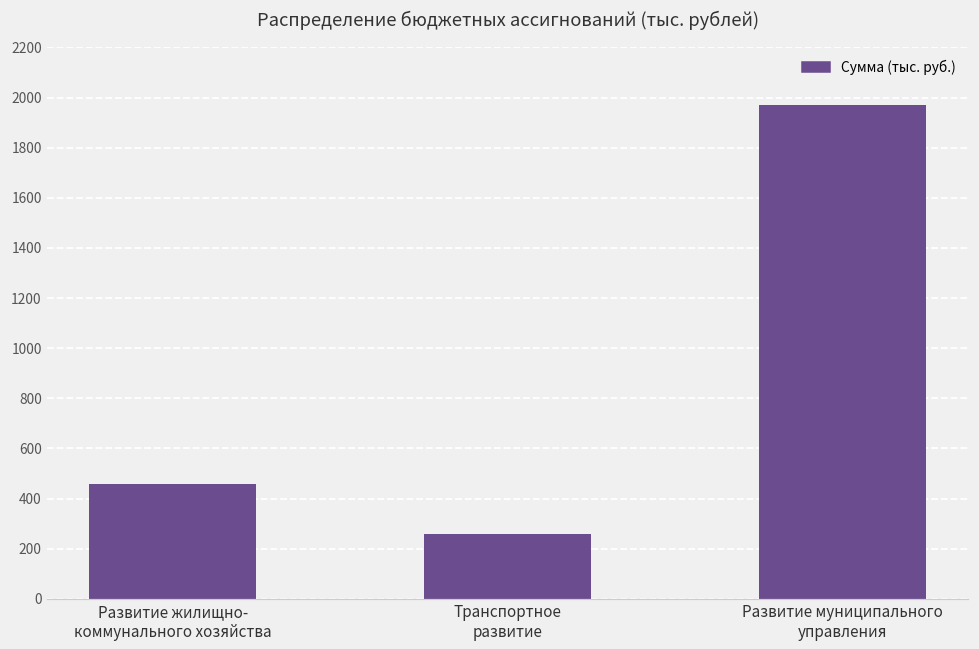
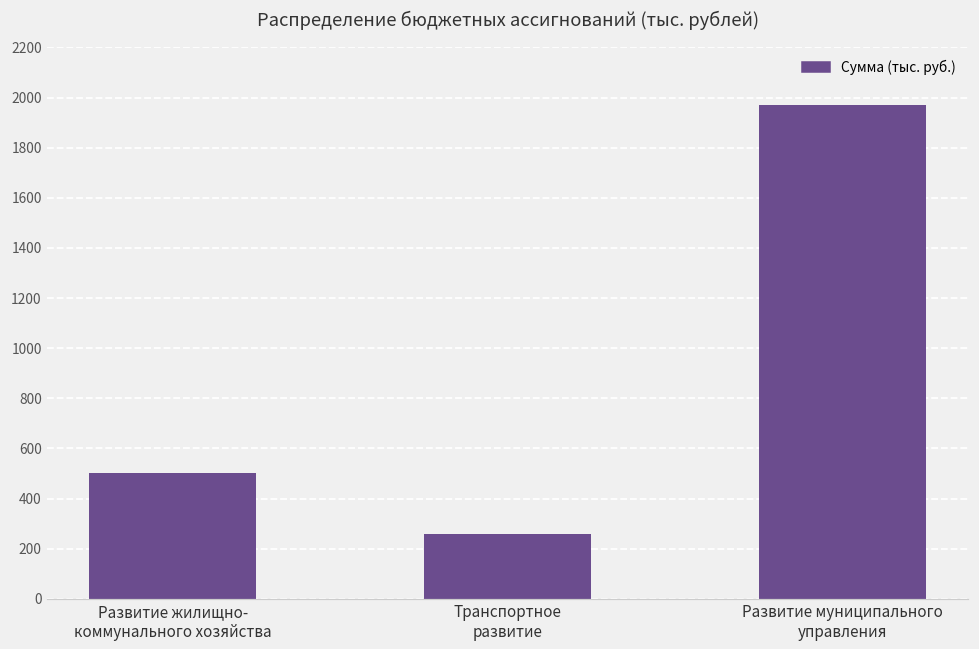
  {
-   "Развитие жилищно- коммунального хозяйства": 460,
+   "Развитие жилищно- коммунального хозяйства": 500,
    "Транспортное развитие": 260,
    "Развитие муниципального управления": 1970
  }
